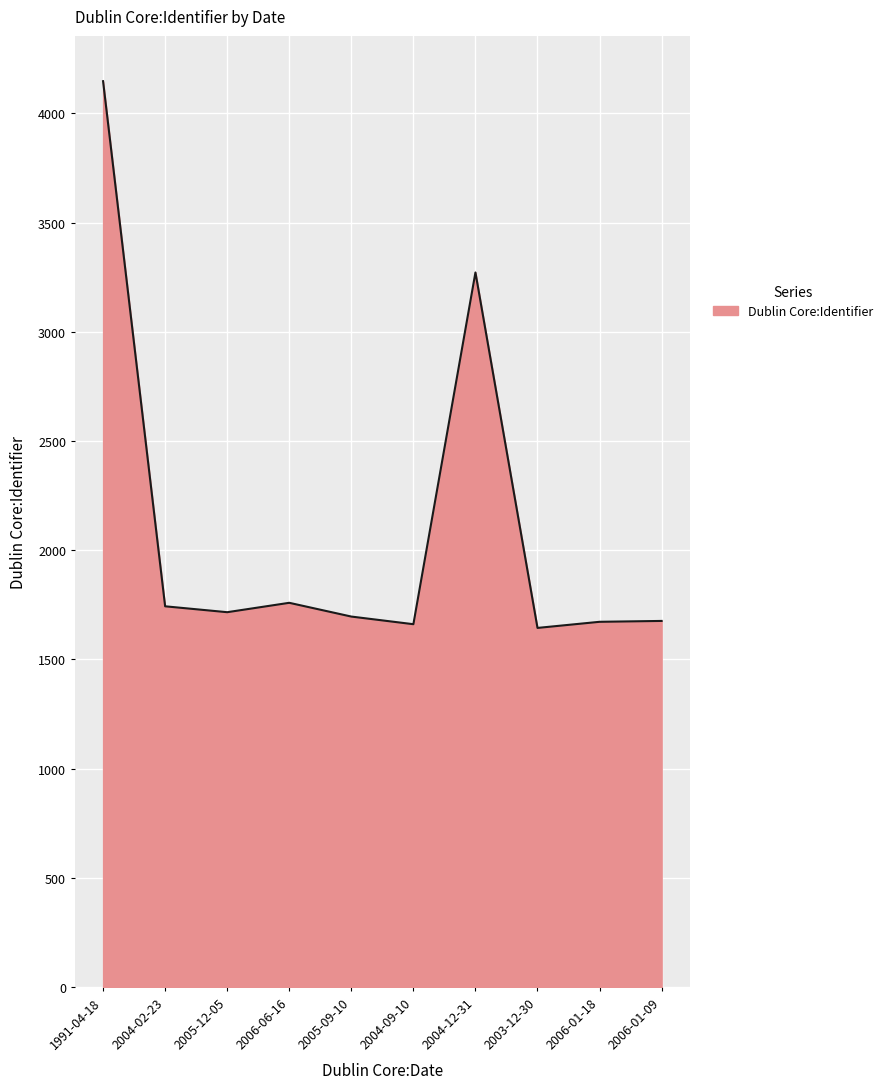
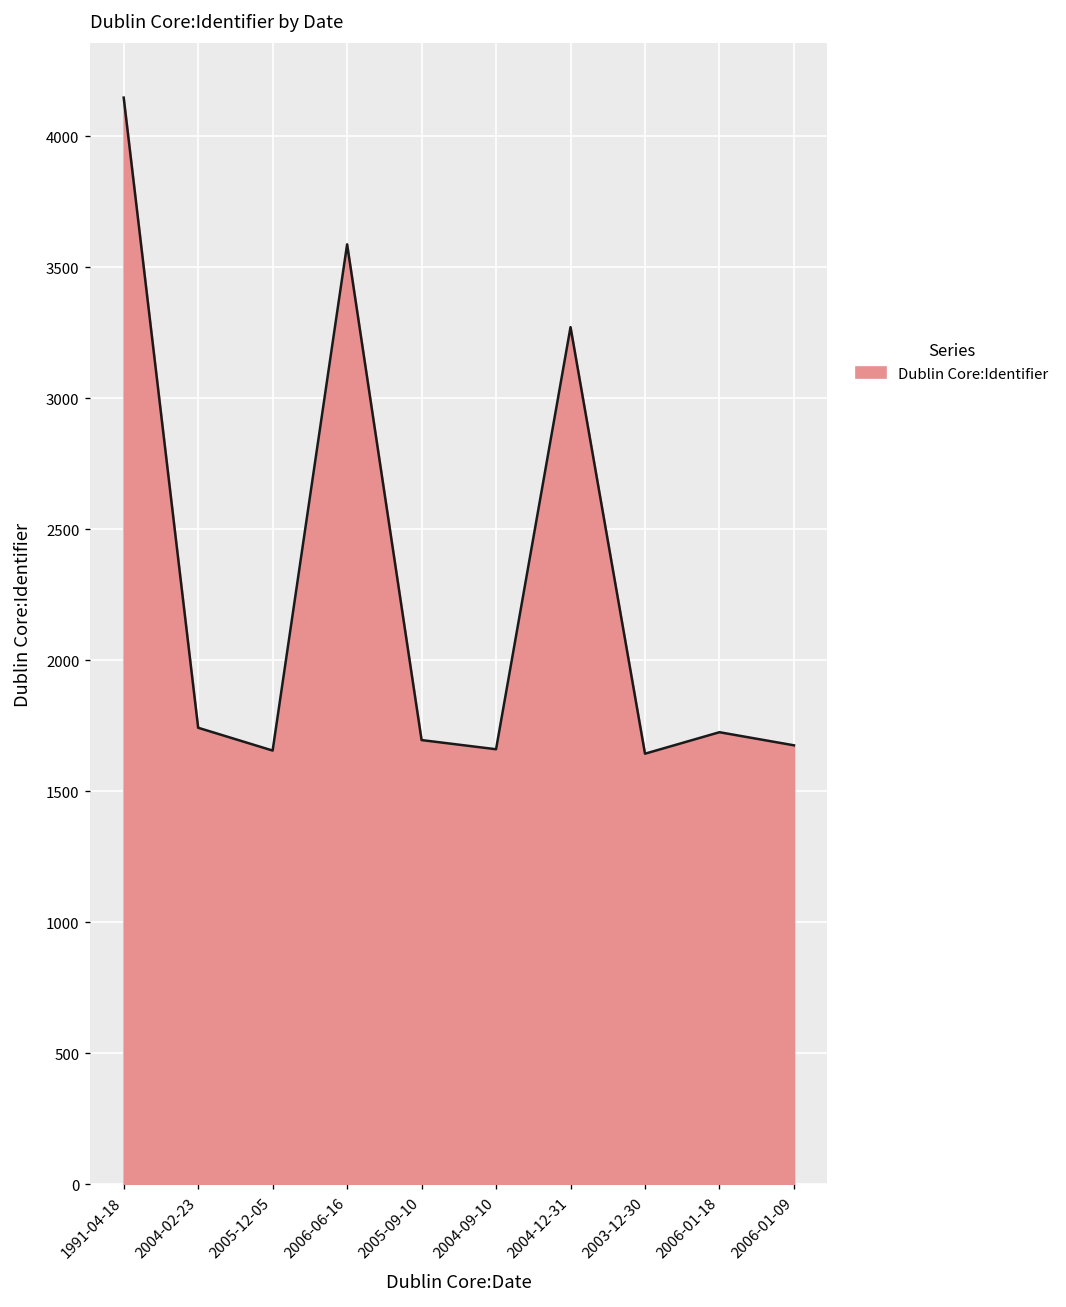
  {
    "1991-04-18": 4150,
    "2004-02-23": 1740,
-   "2005-12-05": 1720,
-   "2006-06-16": 1760,
+   "2005-12-05": 1660,
+   "2006-06-16": 3590,
    "2005-09-10": 1700,
    "2004-09-10": 1660,
    "2004-12-31": 3270,
    "2003-12-30": 1640,
-   "2006-01-18": 1670,
+   "2006-01-18": 1730,
    "2006-01-09": 1680
  }
